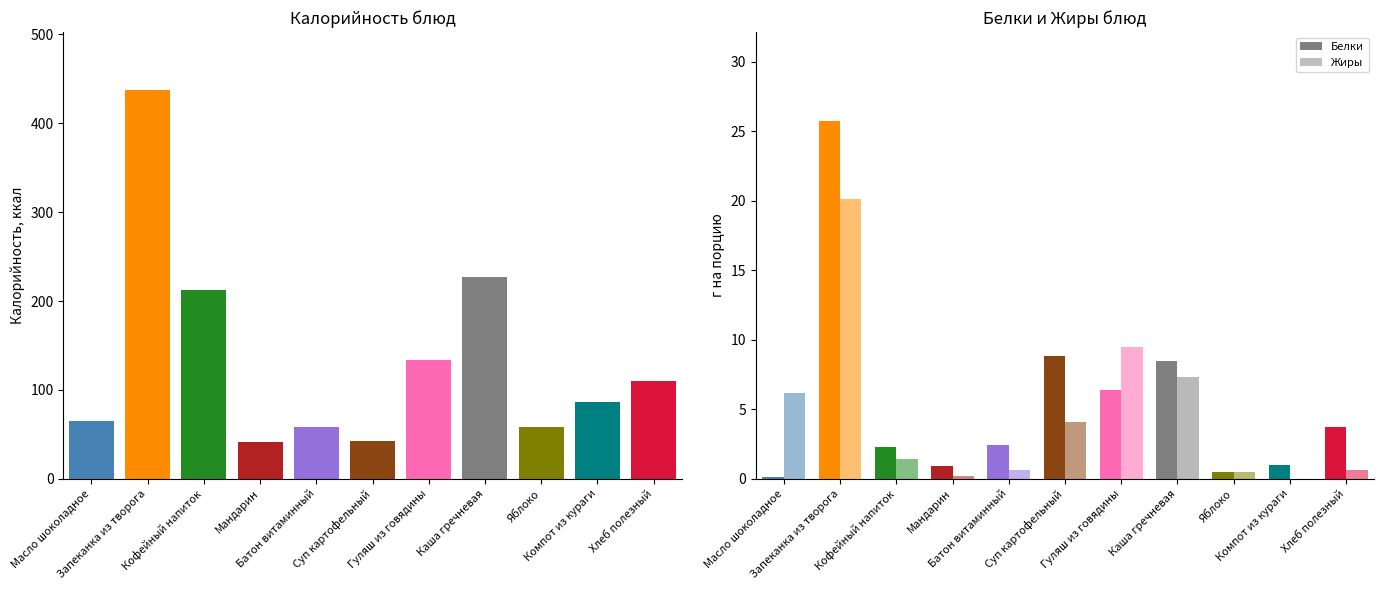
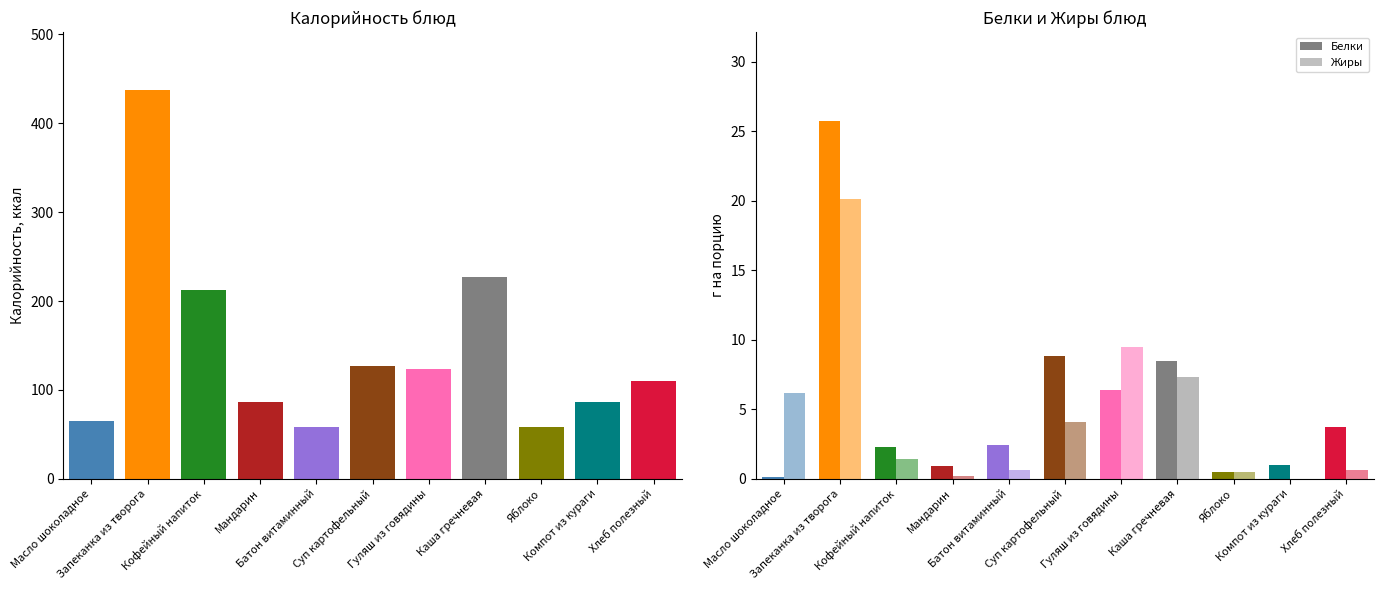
  {
    "Калорийность блюд": {
      "Масло шоколадное": 70,
      "Запеканка из творога": 440,
      "Кофейный напиток": 210,
-     "Мандарин": 40,
+     "Мандарин": 90,
      "Батон витаминный": 60,
-     "Суп картофельный": 40,
-     "Гуляш из говядины": 130,
+     "Суп картофельный": 130,
+     "Гуляш из говядины": 120,
      "Каша гречневая": 230,
      "Яблоко": 60,
      "Компот из кураги": 90,
      "Хлеб полезный": 110
    }
  }
